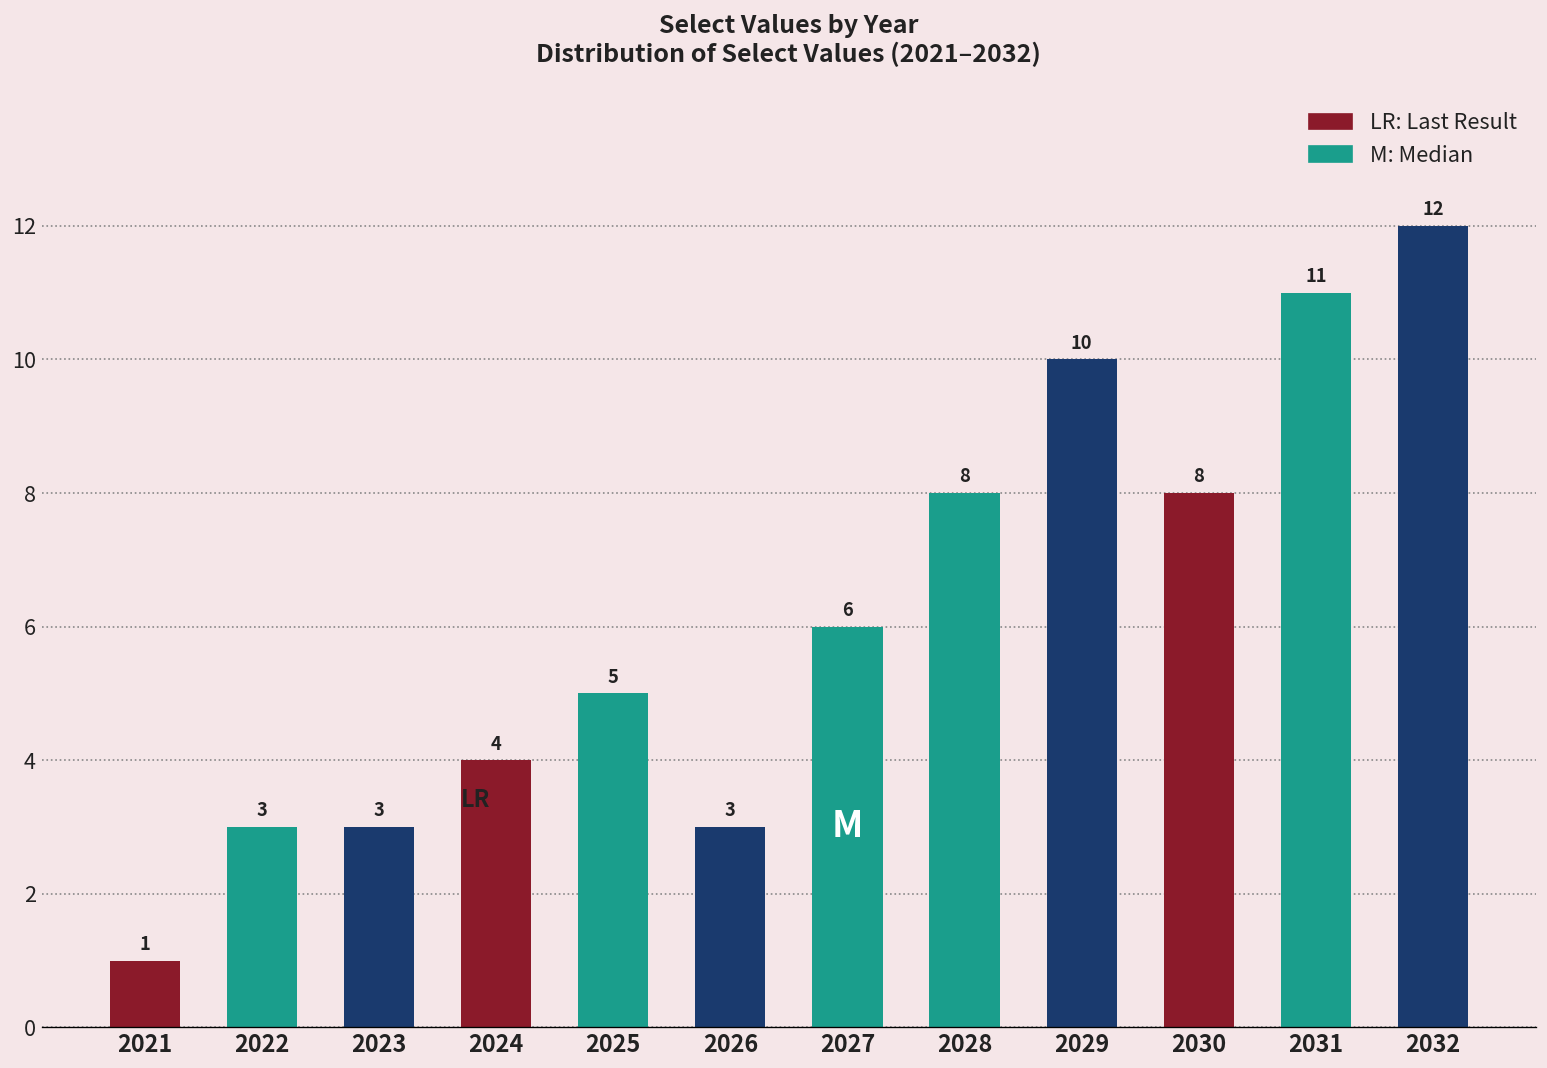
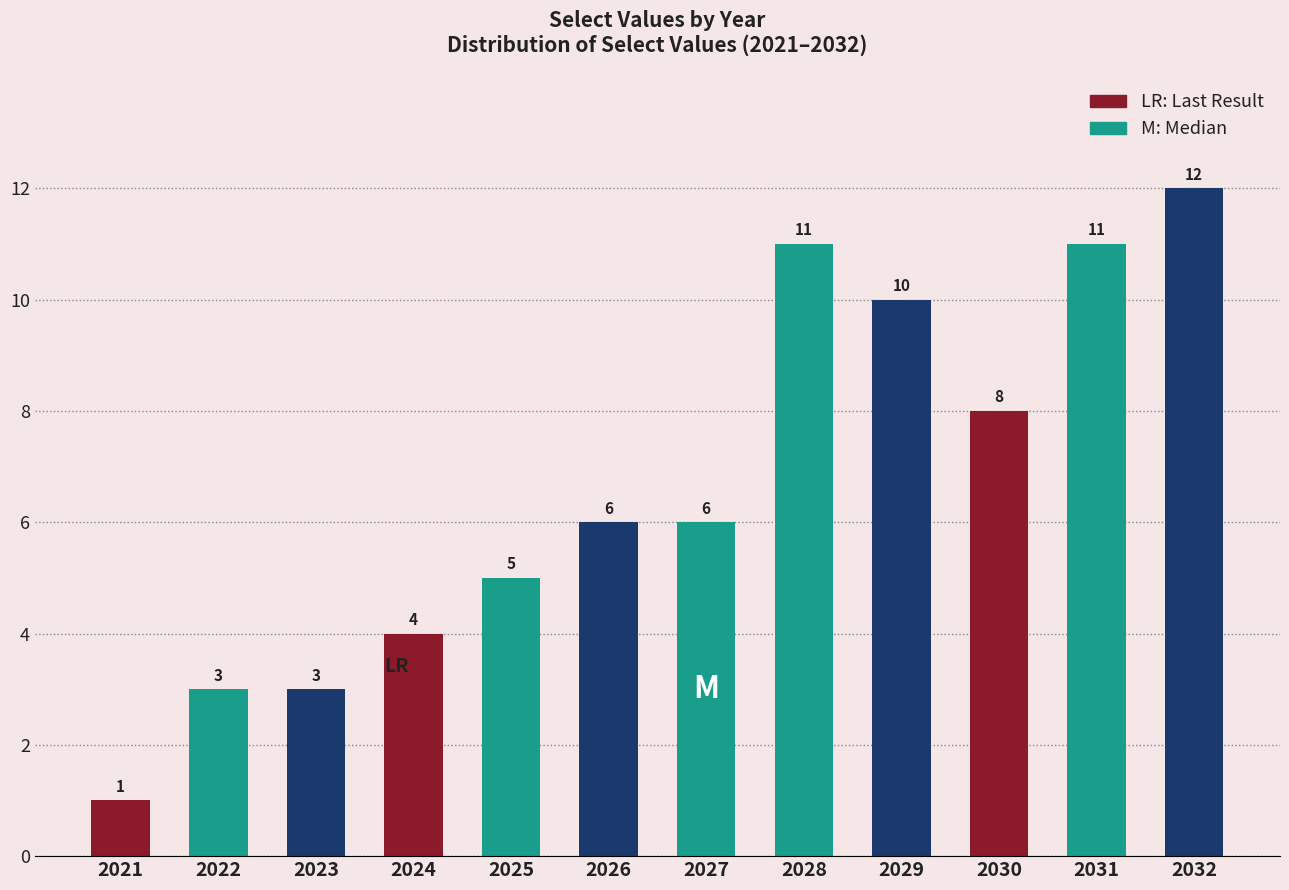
  {
    "2021": 1,
    "2022": 3,
    "2023": 3,
    "2024": 4,
    "2025": 5,
-   "2026": 3,
+   "2026": 6,
    "2027": 6,
-   "2028": 8,
+   "2028": 11,
    "2029": 10,
    "2030": 8,
    "2031": 11,
    "2032": 12
  }
